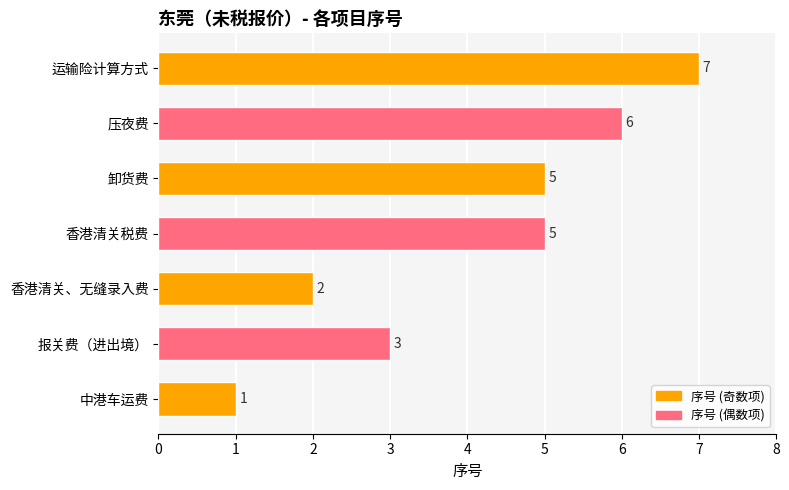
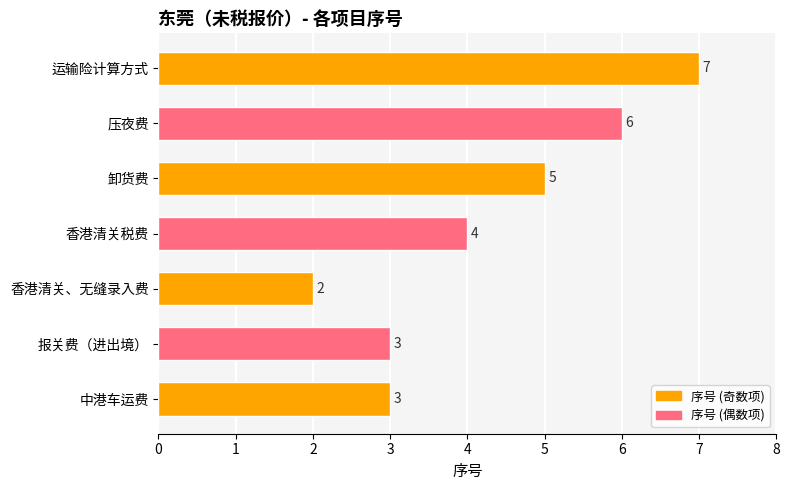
  {
    "运输险计算方式": 7,
    "压夜费": 6,
    "卸货费": 5,
-   "香港清关税费": 5,
+   "香港清关税费": 4,
    "香港清关、无缝录入费": 2,
    "报关费（进出境）": 3,
-   "中港车运费": 1
+   "中港车运费": 3
  }
